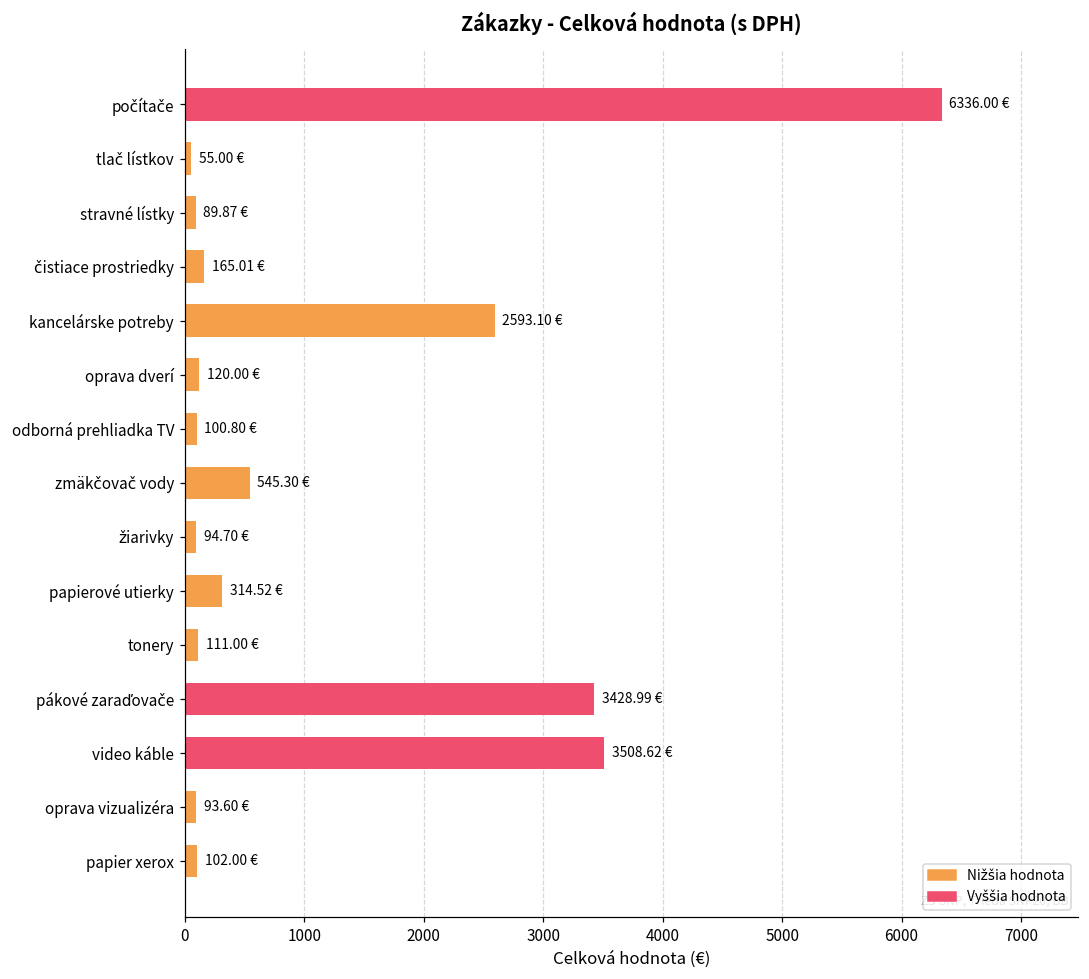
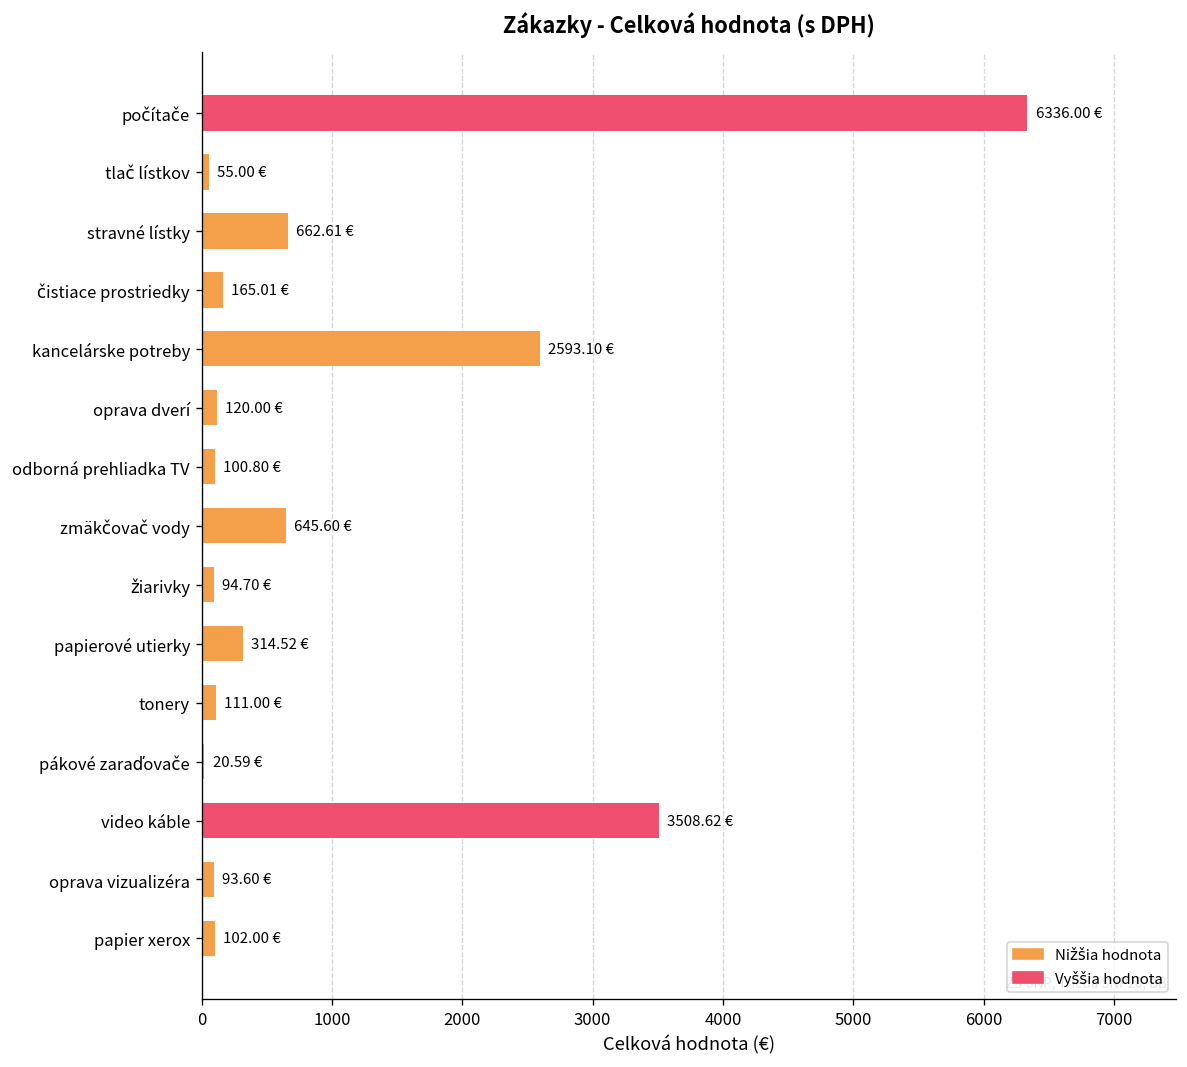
  {
    "počítače": 6336.00,
    "tlač lístkov": 55.00,
-   "stravné lístky": 89.87,
+   "stravné lístky": 662.61,
    "čistiace prostriedky": 165.01,
    "kancelárske potreby": 2593.10,
    "oprava dverí": 120.00,
    "odborná prehliadka TV": 100.80,
-   "zmäkčovač vody": 545.30,
+   "zmäkčovač vody": 645.60,
    "žiarivky": 94.70,
    "papierové utierky": 314.52,
    "tonery": 111.00,
-   "pákové zaraďovače": 3428.99,
+   "pákové zaraďovače": 20.59,
    "video káble": 3508.62,
    "oprava vizualizéra": 93.60,
    "papier xerox": 102.00
  }
